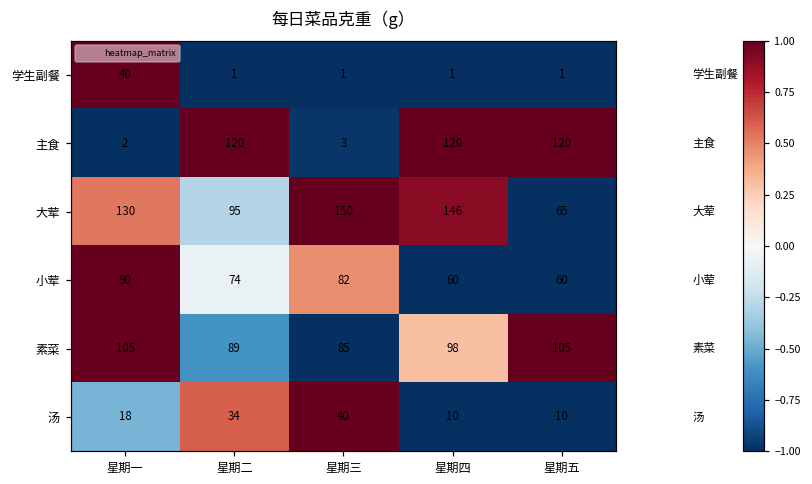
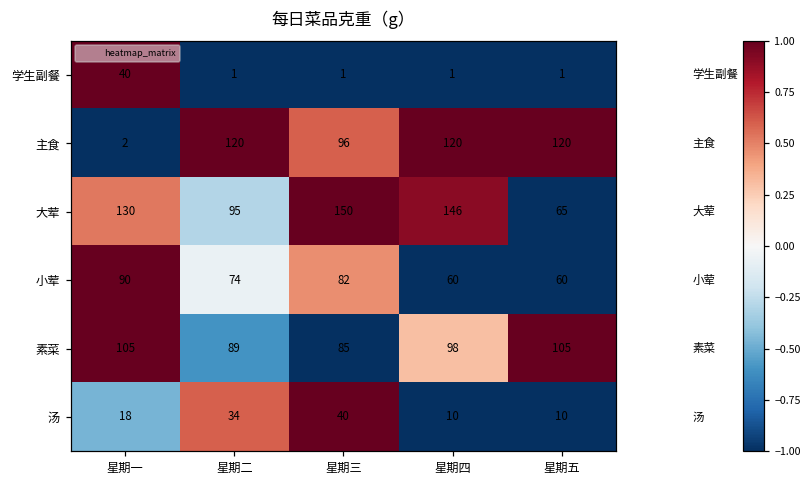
  {
    "学生副餐": {
      "星期一": 40,
      "星期二": 1,
      "星期三": 1,
      "星期四": 1,
      "星期五": 1
    },
    "主食": {
      "星期一": 2,
      "星期二": 120,
-     "星期三": 3,
+     "星期三": 96,
      "星期四": 120,
      "星期五": 120
    },
    "大荤": {
      "星期一": 130,
      "星期二": 95,
      "星期三": 150,
      "星期四": 146,
      "星期五": 65
    },
    "小荤": {
      "星期一": 90,
      "星期二": 74,
      "星期三": 82,
      "星期四": 60,
      "星期五": 60
    },
    "素菜": {
      "星期一": 105,
      "星期二": 89,
      "星期三": 85,
      "星期四": 98,
      "星期五": 105
    },
    "汤": {
      "星期一": 18,
      "星期二": 34,
      "星期三": 40,
      "星期四": 10,
      "星期五": 10
    }
  }
